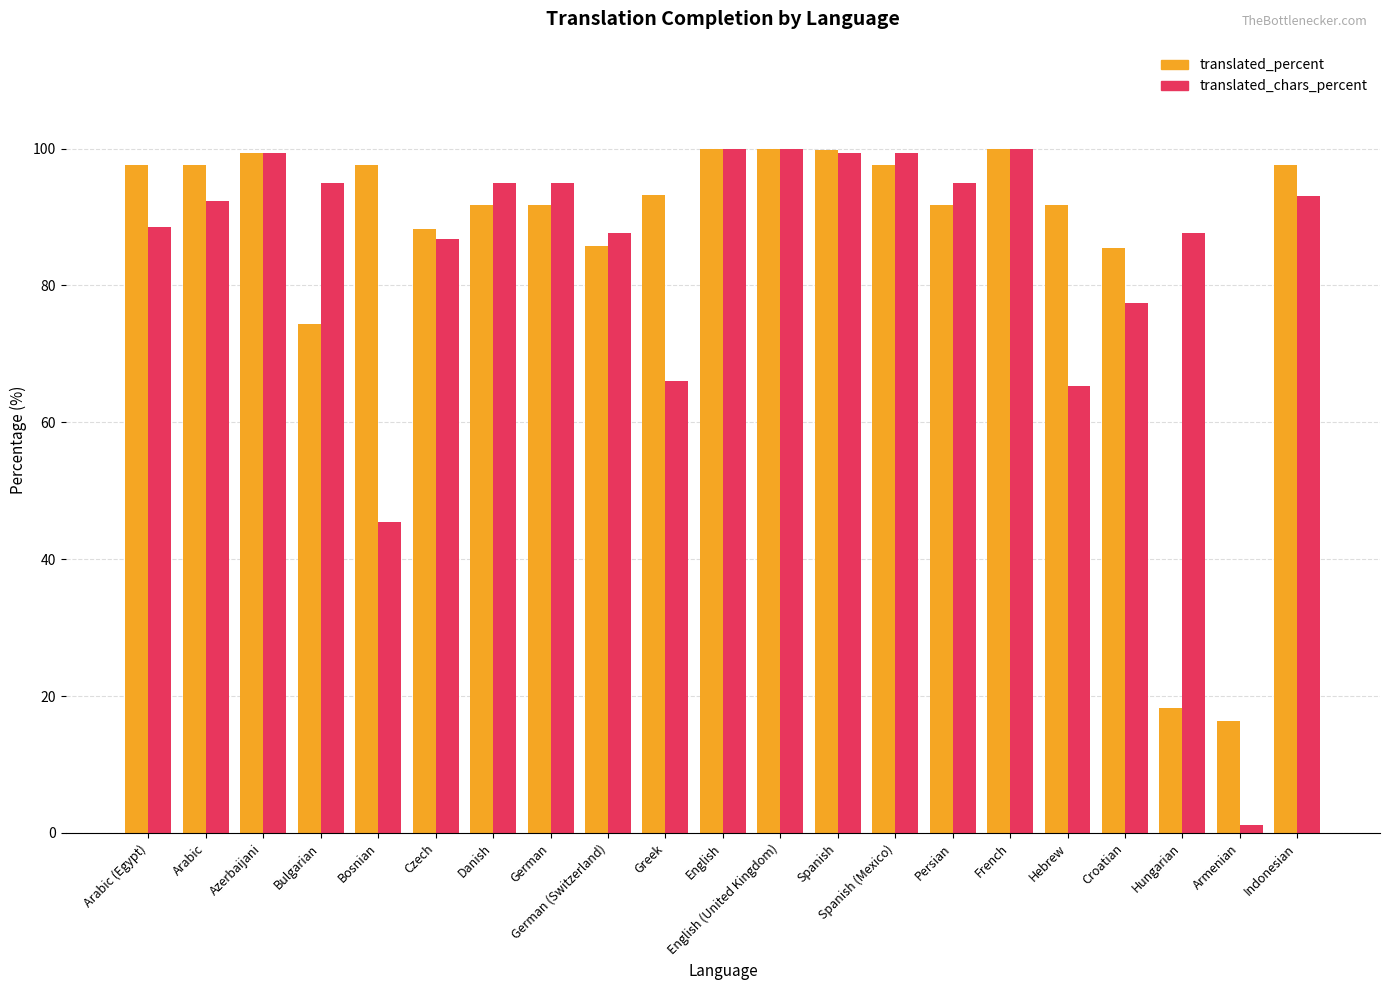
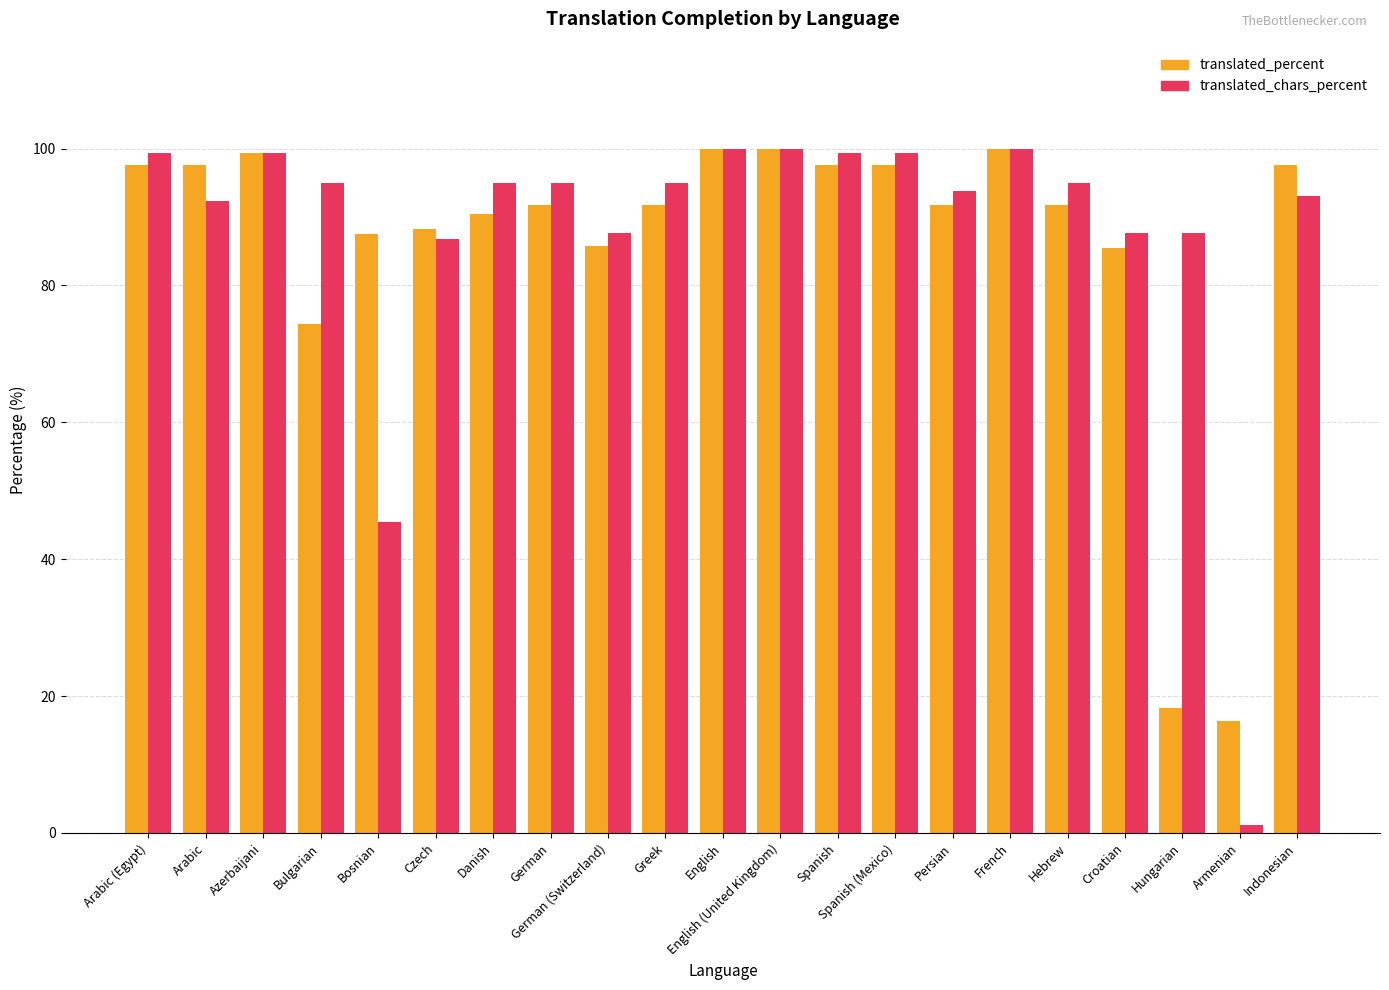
  {
    "translated_percent": {
      "Arabic (Egypt)": 98,
      "Arabic": 98,
      "Azerbaijani": 99,
      "Bulgarian": 74,
-     "Bosnian": 98,
+     "Bosnian": 88,
      "Czech": 88,
-     "Danish": 92,
+     "Danish": 90,
      "German": 92,
      "German (Switzerland)": 86,
-     "Greek": 93,
+     "Greek": 92,
      "English": 100,
      "English (United Kingdom)": 100,
-     "Spanish": 100,
+     "Spanish": 98,
      "Spanish (Mexico)": 98,
      "Persian": 92,
      "French": 100,
      "Hebrew": 92,
      "Croatian": 85,
      "Hungarian": 18,
      "Armenian": 16,
      "Indonesian": 98
    },
    "translated_chars_percent": {
-     "Arabic (Egypt)": 89,
+     "Arabic (Egypt)": 99,
      "Arabic": 92,
      "Azerbaijani": 99,
      "Bulgarian": 95,
      "Bosnian": 45,
      "Czech": 87,
      "Danish": 95,
      "German": 95,
      "German (Switzerland)": 88,
-     "Greek": 66,
+     "Greek": 95,
      "English": 100,
      "English (United Kingdom)": 100,
      "Spanish": 99,
      "Spanish (Mexico)": 99,
-     "Persian": 95,
+     "Persian": 94,
      "French": 100,
-     "Hebrew": 65,
-     "Croatian": 78,
+     "Hebrew": 95,
+     "Croatian": 88,
      "Hungarian": 88,
      "Armenian": 1,
      "Indonesian": 93
    }
  }
